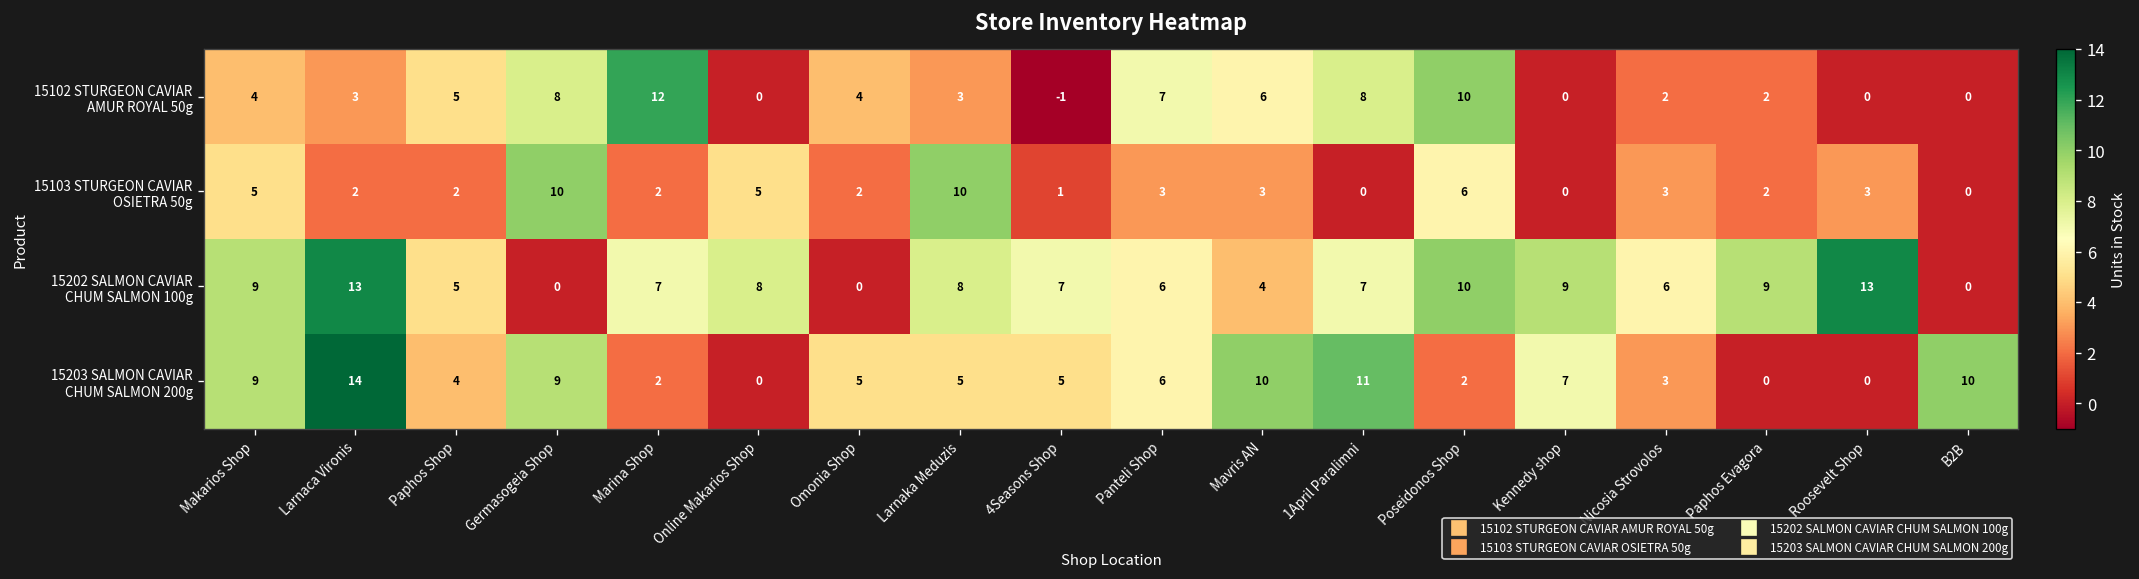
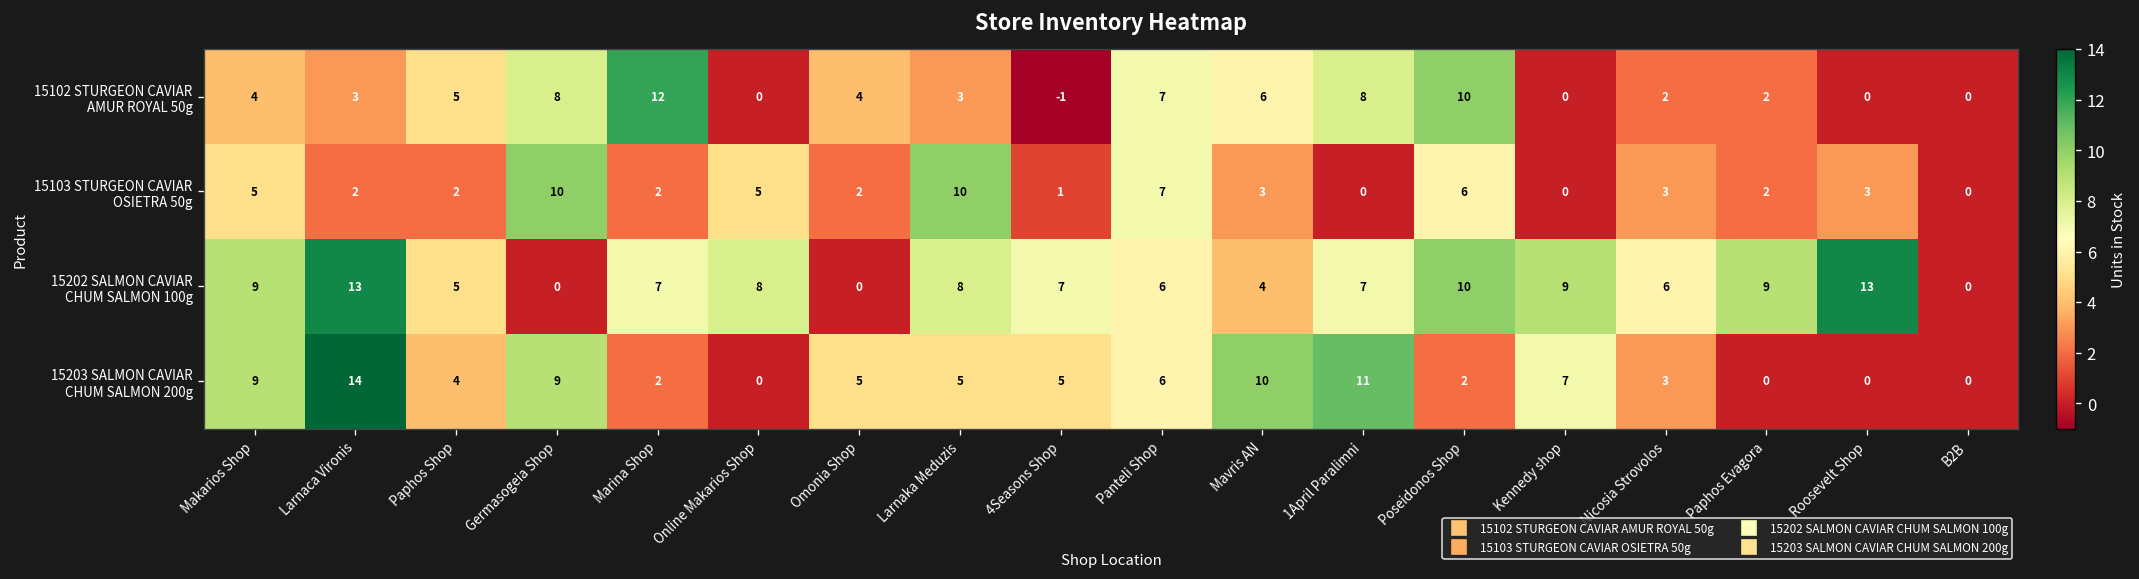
  {
    "15102 STURGEON CAVIAR AMUR ROYAL 50g": {
      "Makarios Shop": 4,
      "Larnaca Vironis": 3,
      "Paphos Shop": 5,
      "Germasogeia Shop": 8,
      "Marina Shop": 12,
      "Online Makarios Shop": 0,
      "Omonia Shop": 4,
      "Larnaka Meduzis": 3,
      "4Seasons Shop": -1,
      "Panteli Shop": 7,
      "Mavris AN": 6,
      "1April Paralimni": 8,
      "Poseidonos Shop": 10,
      "Kennedy shop": 0,
      "Nicosia Strovolos": 2,
      "Paphos Evagora": 2,
      "Roosevelt Shop": 0,
      "B2B": 0
    },
    "15103 STURGEON CAVIAR OSIETRA 50g": {
      "Makarios Shop": 5,
      "Larnaca Vironis": 2,
      "Paphos Shop": 2,
      "Germasogeia Shop": 10,
      "Marina Shop": 2,
      "Online Makarios Shop": 5,
      "Omonia Shop": 2,
      "Larnaka Meduzis": 10,
      "4Seasons Shop": 1,
-     "Panteli Shop": 3,
+     "Panteli Shop": 7,
      "Mavris AN": 3,
      "1April Paralimni": 0,
      "Poseidonos Shop": 6,
      "Kennedy shop": 0,
      "Nicosia Strovolos": 3,
      "Paphos Evagora": 2,
      "Roosevelt Shop": 3,
      "B2B": 0
    },
    "15202 SALMON CAVIAR CHUM SALMON 100g": {
      "Makarios Shop": 9,
      "Larnaca Vironis": 13,
      "Paphos Shop": 5,
      "Germasogeia Shop": 0,
      "Marina Shop": 7,
      "Online Makarios Shop": 8,
      "Omonia Shop": 0,
      "Larnaka Meduzis": 8,
      "4Seasons Shop": 7,
      "Panteli Shop": 6,
      "Mavris AN": 4,
      "1April Paralimni": 7,
      "Poseidonos Shop": 10,
      "Kennedy shop": 9,
      "Nicosia Strovolos": 6,
      "Paphos Evagora": 9,
      "Roosevelt Shop": 13,
      "B2B": 0
    },
    "15203 SALMON CAVIAR CHUM SALMON 200g": {
      "Makarios Shop": 9,
      "Larnaca Vironis": 14,
      "Paphos Shop": 4,
      "Germasogeia Shop": 9,
      "Marina Shop": 2,
      "Online Makarios Shop": 0,
      "Omonia Shop": 5,
      "Larnaka Meduzis": 5,
      "4Seasons Shop": 5,
      "Panteli Shop": 6,
      "Mavris AN": 10,
      "1April Paralimni": 11,
      "Poseidonos Shop": 2,
      "Kennedy shop": 7,
      "Nicosia Strovolos": 3,
      "Paphos Evagora": 0,
      "Roosevelt Shop": 0,
-     "B2B": 10
+     "B2B": 0
    }
  }
